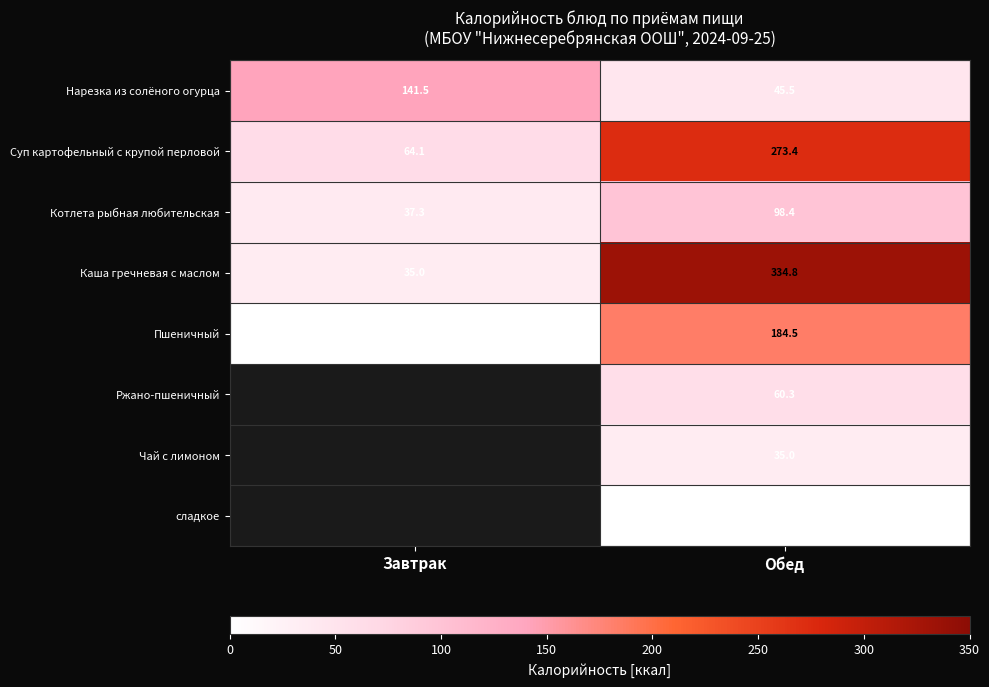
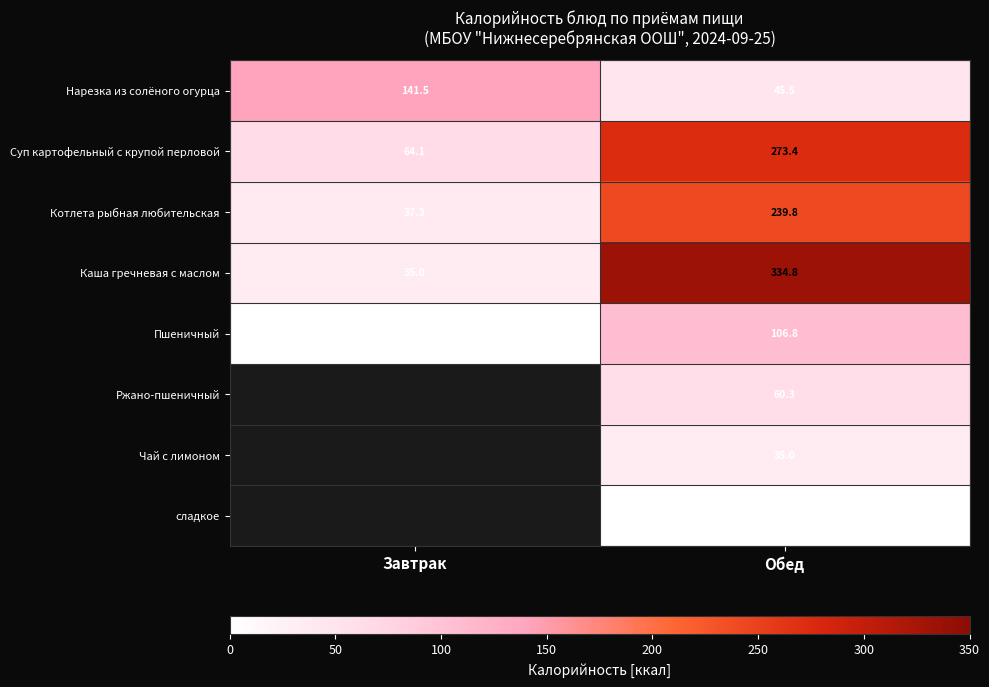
  {
    "Нарезка из солёного огурца": {
      "Завтрак": 141.5
    },
    "Суп картофельный с крупой перловой": {
      "Обед": 273.4
    },
    "Котлета рыбная любительская": {
-     "Обед": 98.4
+     "Обед": 239.8
    },
    "Каша гречневая с маслом": {
      "Обед": 334.8
    },
    "Пшеничный": {
-     "Обед": 184.5
+     "Обед": 106.8
    }
  }
